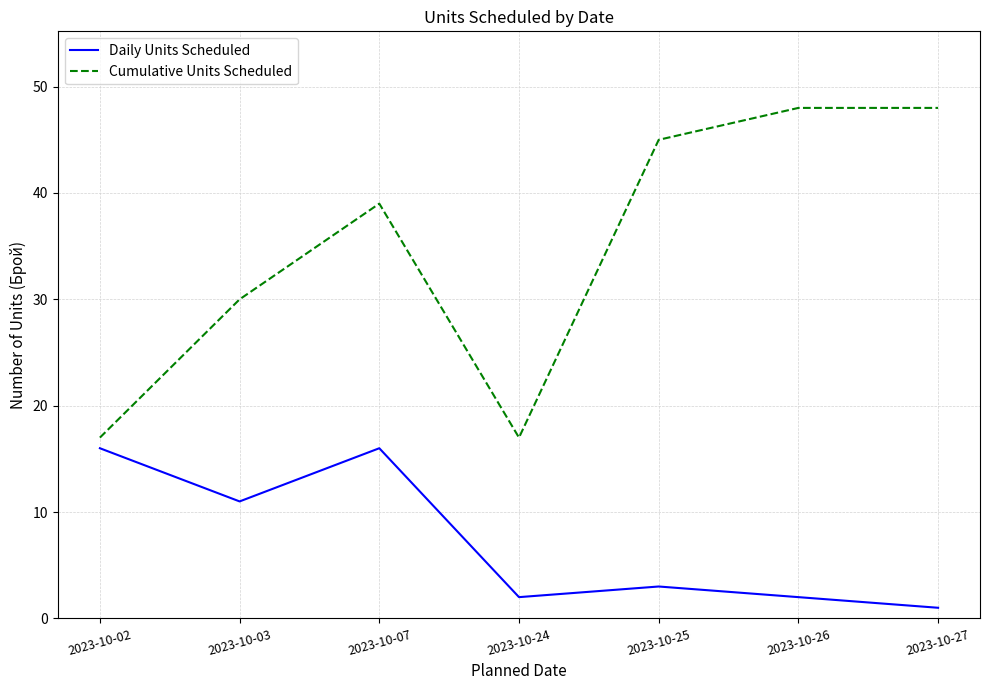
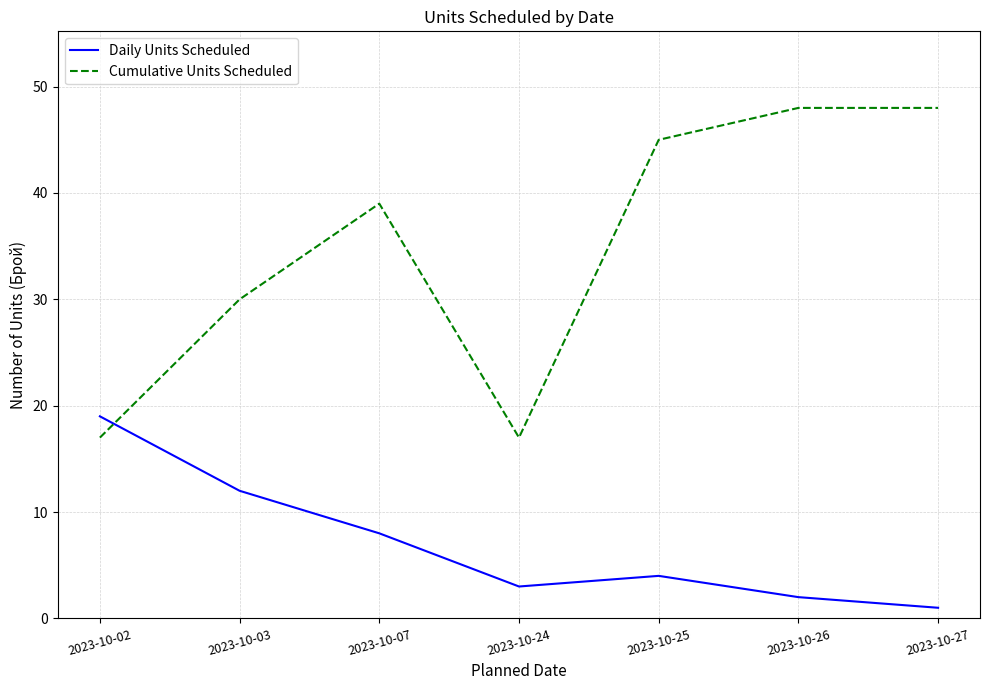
  {
    "Daily Units Scheduled": {
-     "2023-10-02": 16,
-     "2023-10-03": 11,
-     "2023-10-07": 16,
-     "2023-10-24": 2,
-     "2023-10-25": 3,
+     "2023-10-02": 19,
+     "2023-10-03": 12,
+     "2023-10-07": 8,
+     "2023-10-24": 3,
+     "2023-10-25": 4,
      "2023-10-26": 2,
      "2023-10-27": 1
    },
    "Cumulative Units Scheduled": {
      "2023-10-02": 17,
      "2023-10-03": 30,
      "2023-10-07": 39,
      "2023-10-24": 17,
      "2023-10-25": 45,
      "2023-10-26": 48,
      "2023-10-27": 48
    }
  }
